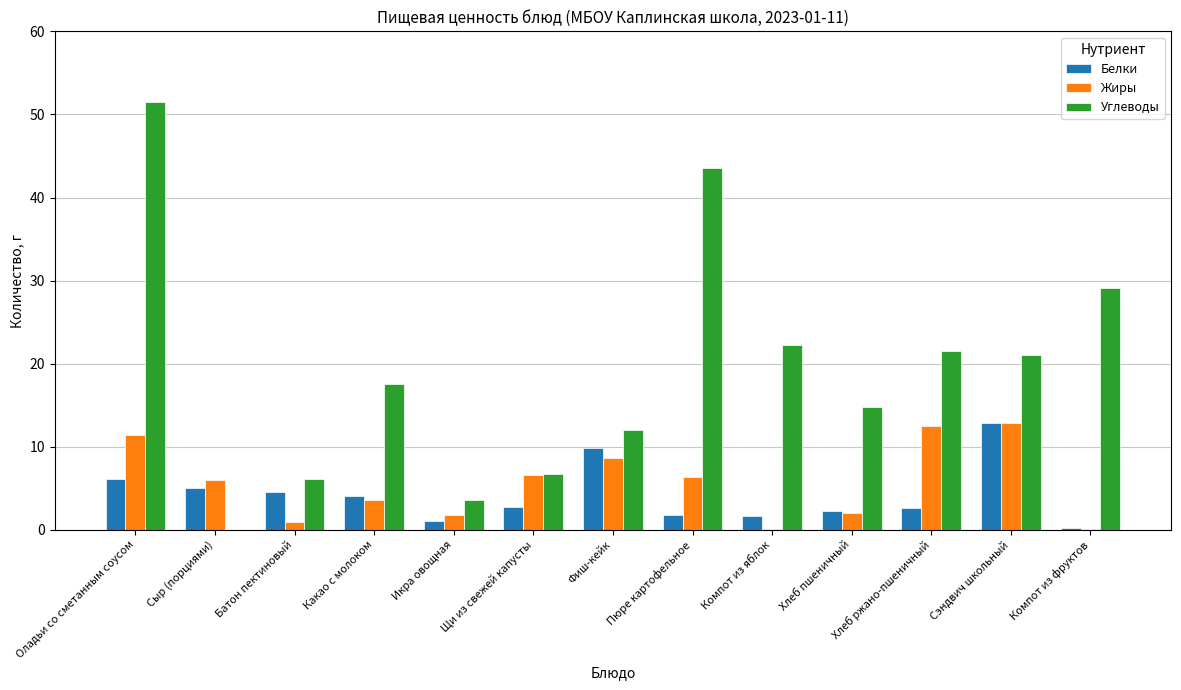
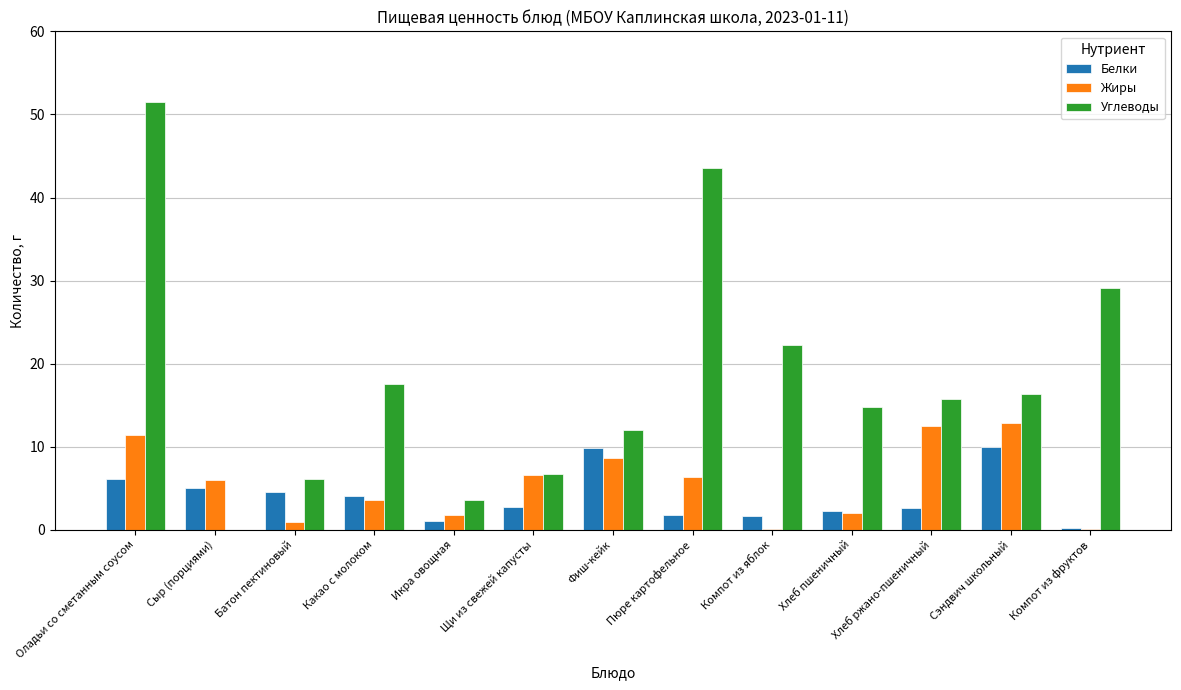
  {
    "Белки": {
      "Оладьи со сметанным соусом": 6,
      "Сыр (порциями)": 5,
      "Батон пектиновый": 5,
      "Какао с молоком": 4,
      "Икра овощная": 1,
      "Щи из свежей капусты": 3,
      "Фиш-кейк": 10,
      "Пюре картофельное": 2,
      "Компот из яблок": 2,
      "Хлеб пшеничный": 2,
      "Хлеб ржано-пшеничный": 3,
-     "Сэндвич школьный": 13
+     "Сэндвич школьный": 10
    },
    "Жиры": {
      "Оладьи со сметанным соусом": 11,
      "Сыр (порциями)": 6,
      "Батон пектиновый": 1,
      "Какао с молоком": 4,
      "Икра овощная": 2,
      "Щи из свежей капусты": 7,
      "Фиш-кейк": 9,
      "Пюре картофельное": 6,
      "Хлеб пшеничный": 2,
      "Хлеб ржано-пшеничный": 13,
      "Сэндвич школьный": 13
    },
    "Углеводы": {
      "Оладьи со сметанным соусом": 52,
      "Сыр (порциями)": 0,
      "Батон пектиновый": 6,
      "Какао с молоком": 18,
      "Икра овощная": 4,
      "Щи из свежей капусты": 7,
      "Фиш-кейк": 12,
      "Пюре картофельное": 44,
      "Компот из яблок": 22,
      "Хлеб пшеничный": 15,
-     "Хлеб ржано-пшеничный": 22,
-     "Сэндвич школьный": 21,
+     "Хлеб ржано-пшеничный": 16,
+     "Сэндвич школьный": 16,
      "Компот из фруктов": 29
    }
  }
